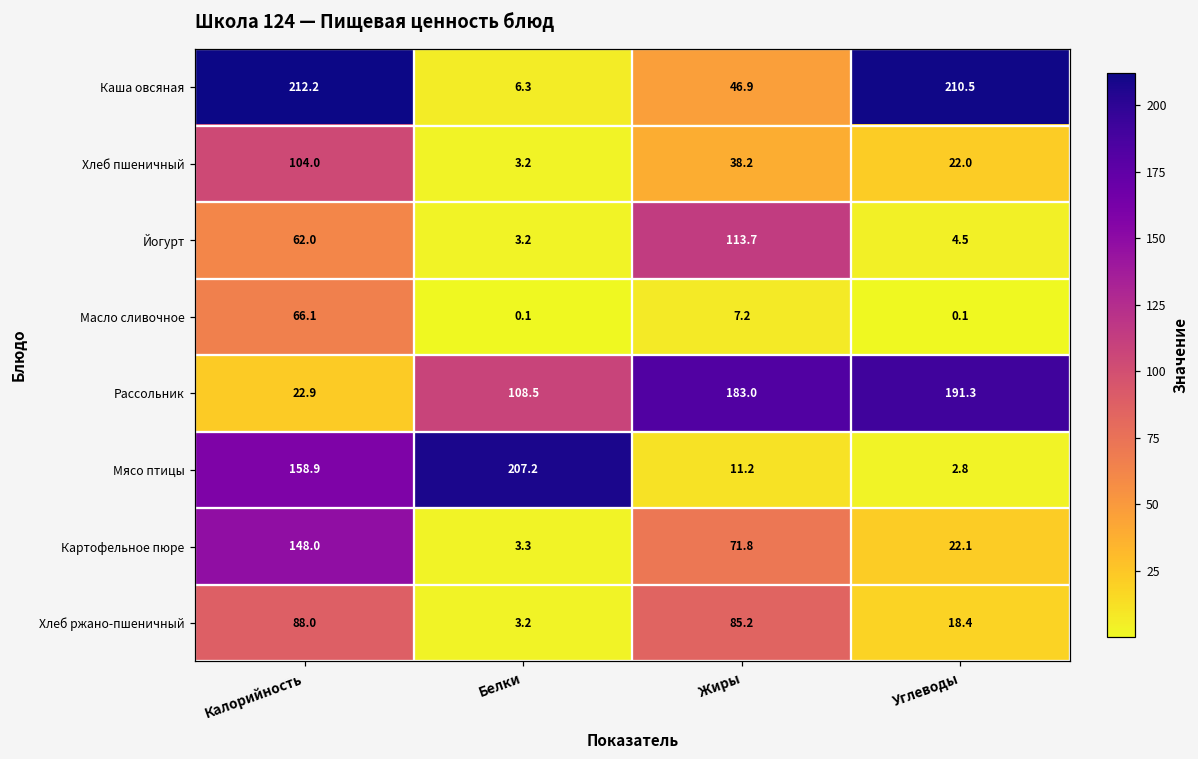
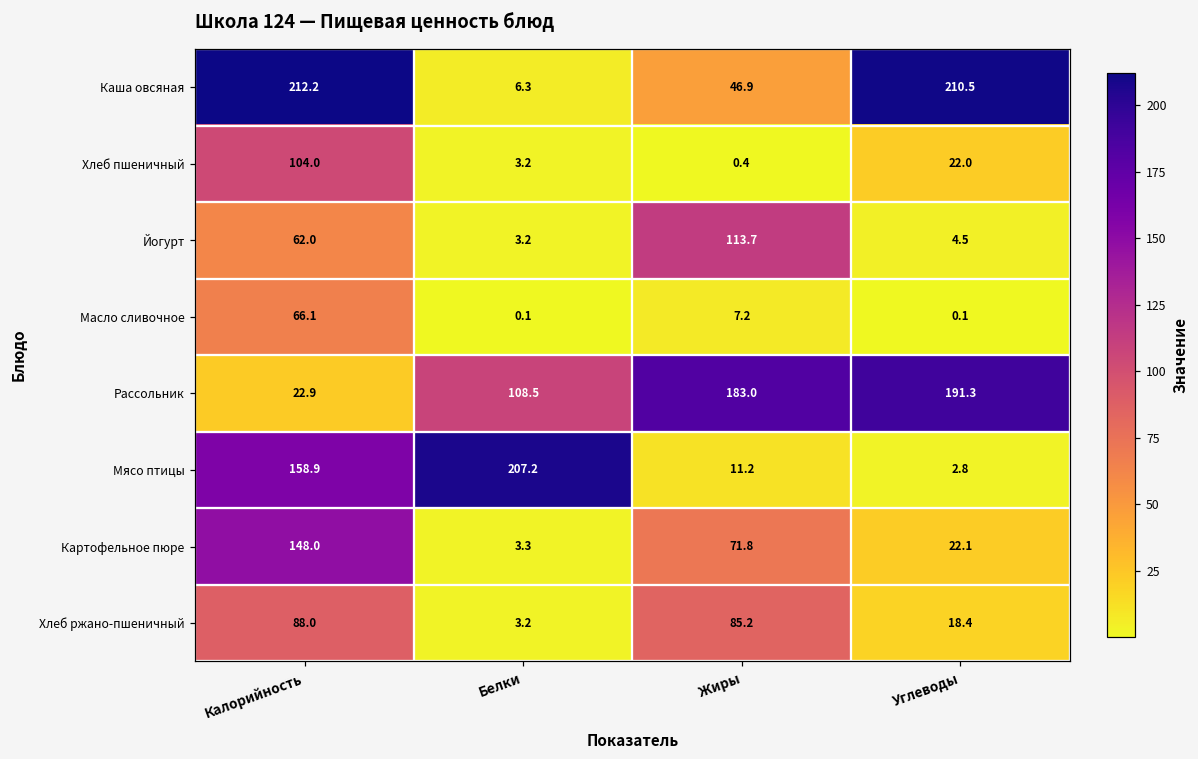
  {
    "Каша овсяная": {
      "Калорийность": 212.2,
      "Белки": 6.3,
      "Жиры": 46.9,
      "Углеводы": 210.5
    },
    "Хлеб пшеничный": {
      "Калорийность": 104.0,
      "Белки": 3.2,
-     "Жиры": 38.2,
+     "Жиры": 0.4,
      "Углеводы": 22.0
    },
    "Йогурт": {
      "Калорийность": 62.0,
      "Белки": 3.2,
      "Жиры": 113.7,
      "Углеводы": 4.5
    },
    "Масло сливочное": {
      "Калорийность": 66.1,
      "Белки": 0.1,
      "Жиры": 7.2,
      "Углеводы": 0.1
    },
    "Рассольник": {
      "Калорийность": 22.9,
      "Белки": 108.5,
      "Жиры": 183.0,
      "Углеводы": 191.3
    },
    "Мясо птицы": {
      "Калорийность": 158.9,
      "Белки": 207.2,
      "Жиры": 11.2,
      "Углеводы": 2.8
    },
    "Картофельное пюре": {
      "Калорийность": 148.0,
      "Белки": 3.3,
      "Жиры": 71.8,
      "Углеводы": 22.1
    },
    "Хлеб ржано-пшеничный": {
      "Калорийность": 88.0,
      "Белки": 3.2,
      "Жиры": 85.2,
      "Углеводы": 18.4
    }
  }
